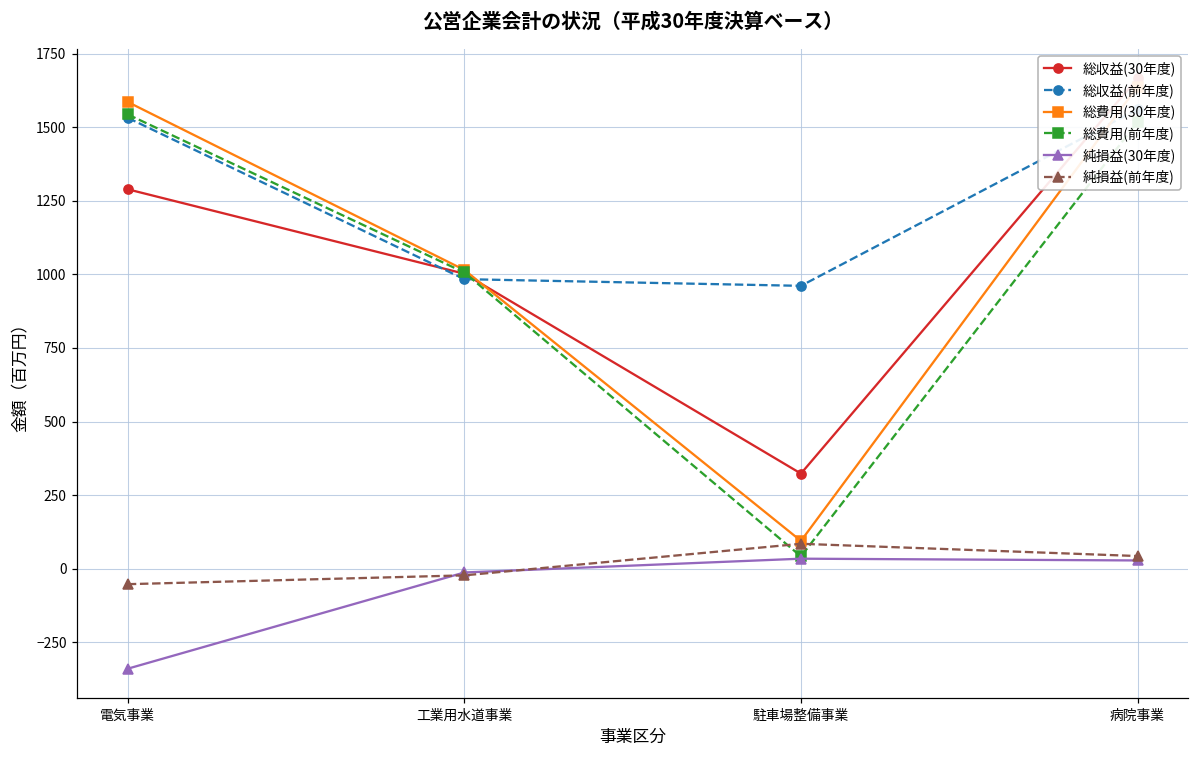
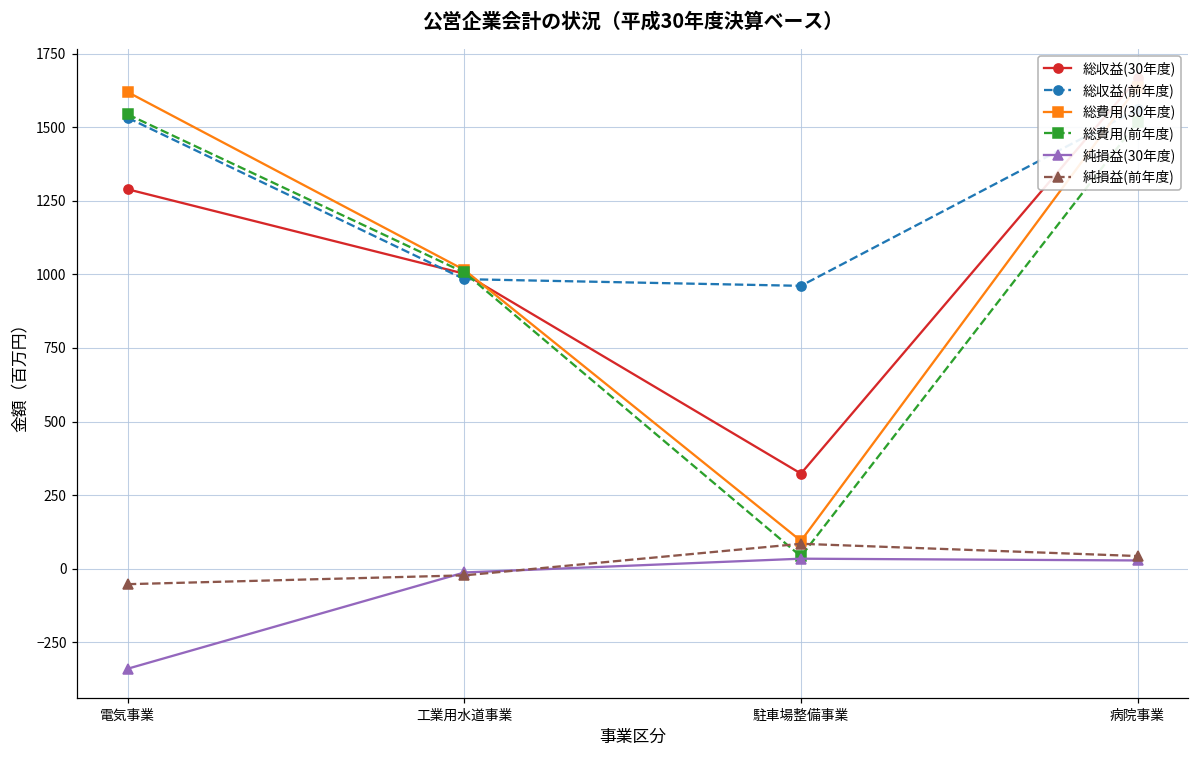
  {
    "総収益(30年度)": {
      "電気事業": 1290,
      "駐車場整備事業": 320
    },
    "総収益(前年度)": {
      "電気事業": 1530,
      "工業用水道事業": 980,
      "駐車場整備事業": 960
    },
    "総費用(30年度)": {
-     "電気事業": 1590,
+     "電気事業": 1620,
      "駐車場整備事業": 90
    },
    "総費用(前年度)": {
      "電気事業": 1540
    },
    "純損益(30年度)": {
      "電気事業": -340,
      "工業用水道事業": -10,
      "病院事業": 30
    },
    "純損益(前年度)": {
      "電気事業": -50,
      "工業用水道事業": -20,
      "駐車場整備事業": 80,
      "病院事業": 40
    }
  }
